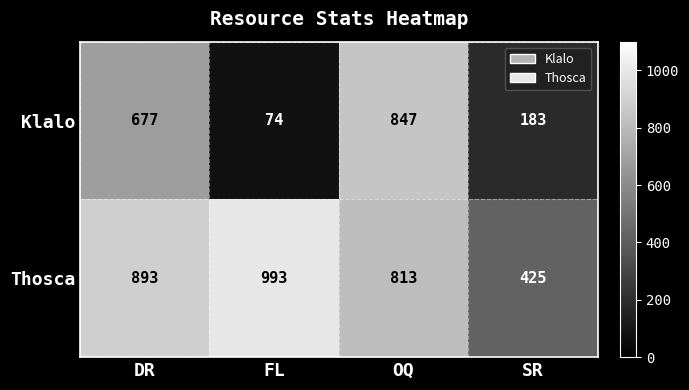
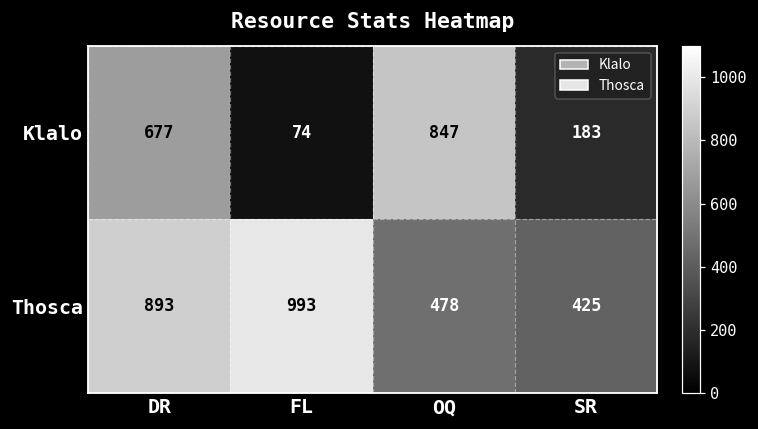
  {
    "Klalo": {
      "DR": 677,
      "FL": 74,
      "OQ": 847,
      "SR": 183
    },
    "Thosca": {
      "DR": 893,
      "FL": 993,
-     "OQ": 813,
+     "OQ": 478,
      "SR": 425
    }
  }
